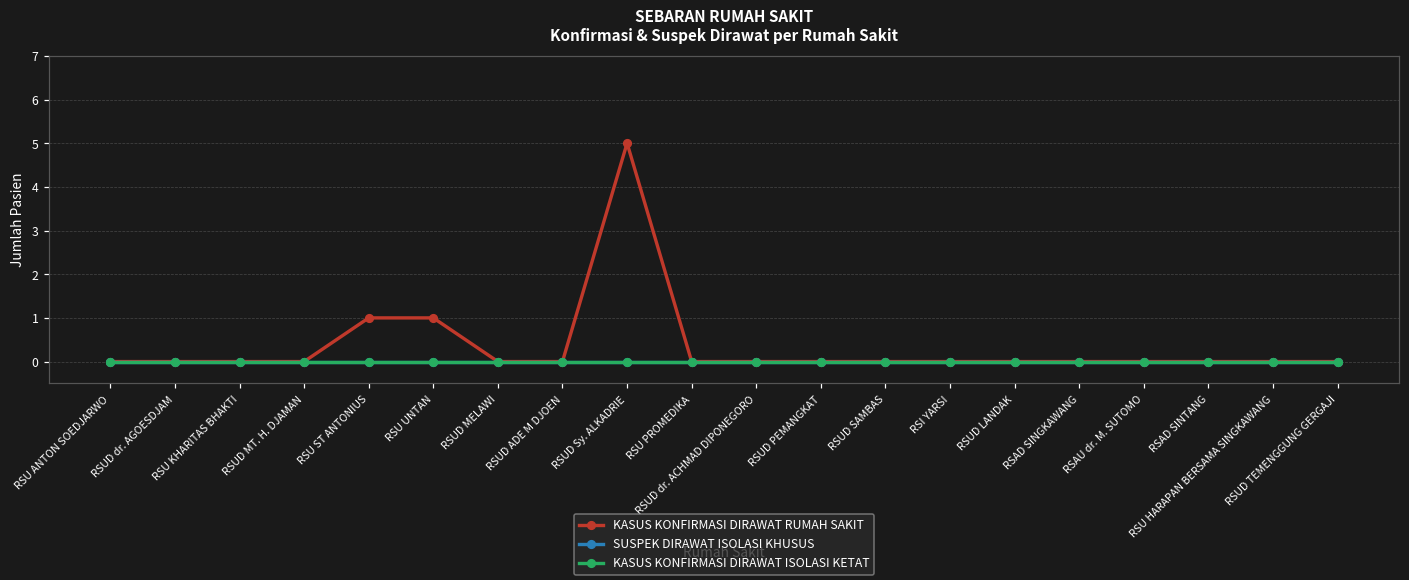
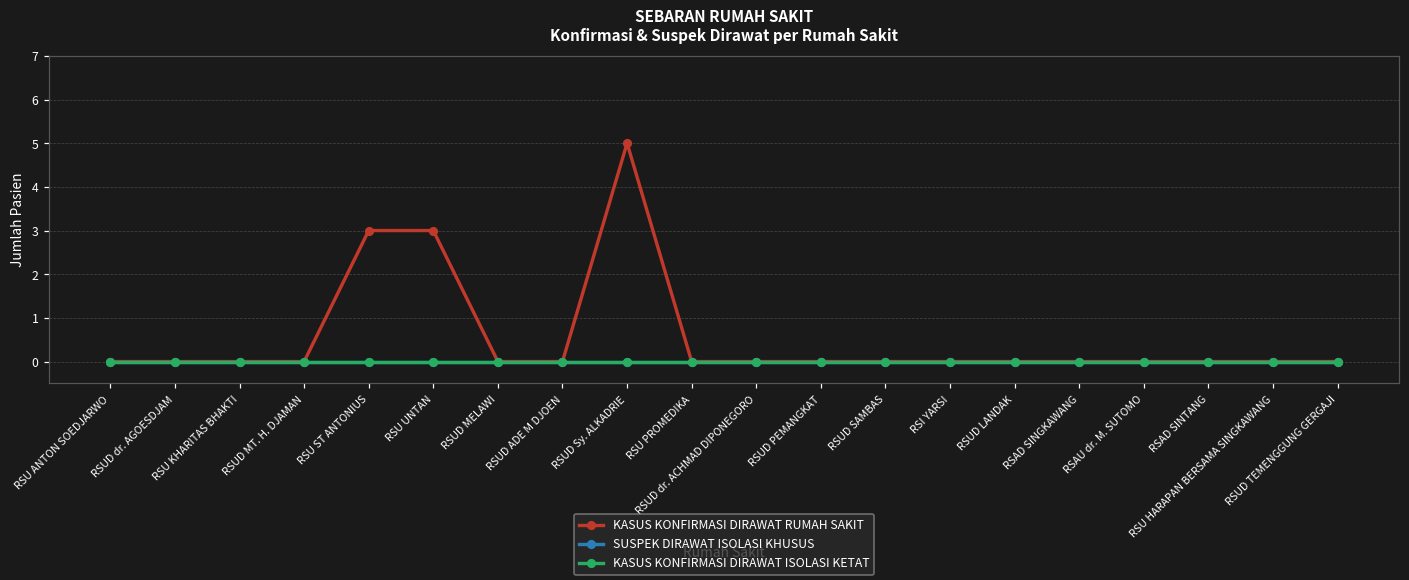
  {
    "KASUS KONFIRMASI DIRAWAT RUMAH SAKIT": {
-     "RSU ST ANTONIUS": 1,
-     "RSU UNTAN": 1,
+     "RSU ST ANTONIUS": 3,
+     "RSU UNTAN": 3,
      "RSUD Sy. ALKADRIE": 5
    },
    "KASUS KONFIRMASI DIRAWAT ISOLASI KETAT": {
      "RSU ST ANTONIUS": 0,
      "RSU UNTAN": 0,
      "RSUD Sy. ALKADRIE": 0
    }
  }
